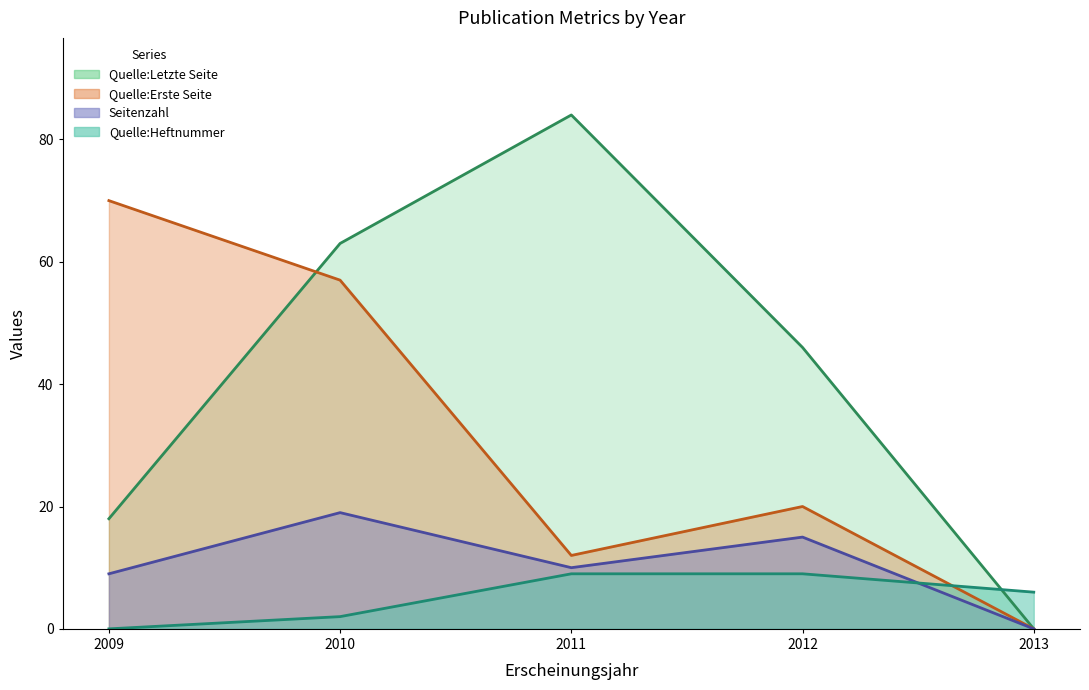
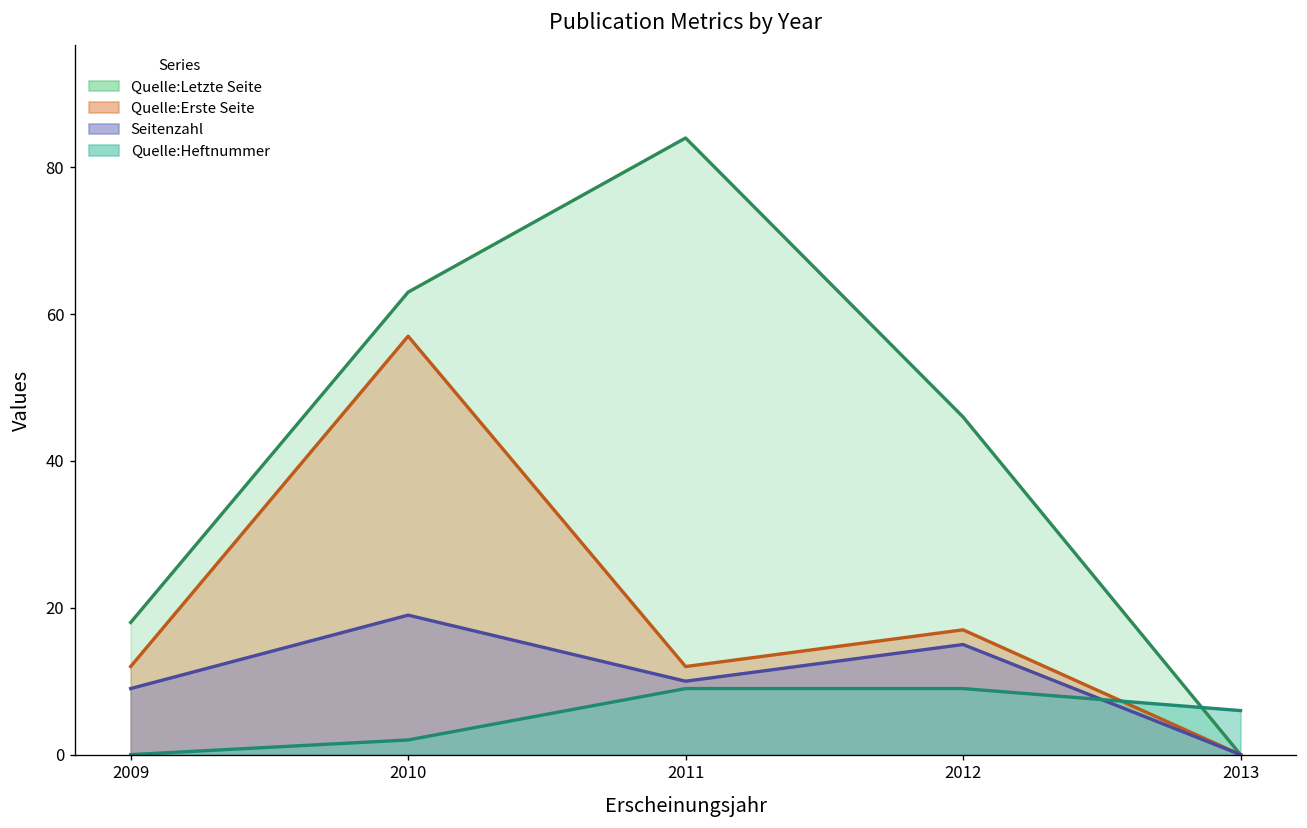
  {
    "Quelle:Erste Seite": {
-     "2009": 70,
+     "2009": 12,
      "2010": 57,
      "2011": 12,
-     "2012": 20
+     "2012": 17
    },
    "Seitenzahl": {
      "2009": 9,
      "2010": 19,
      "2011": 10,
      "2012": 15
    }
  }
